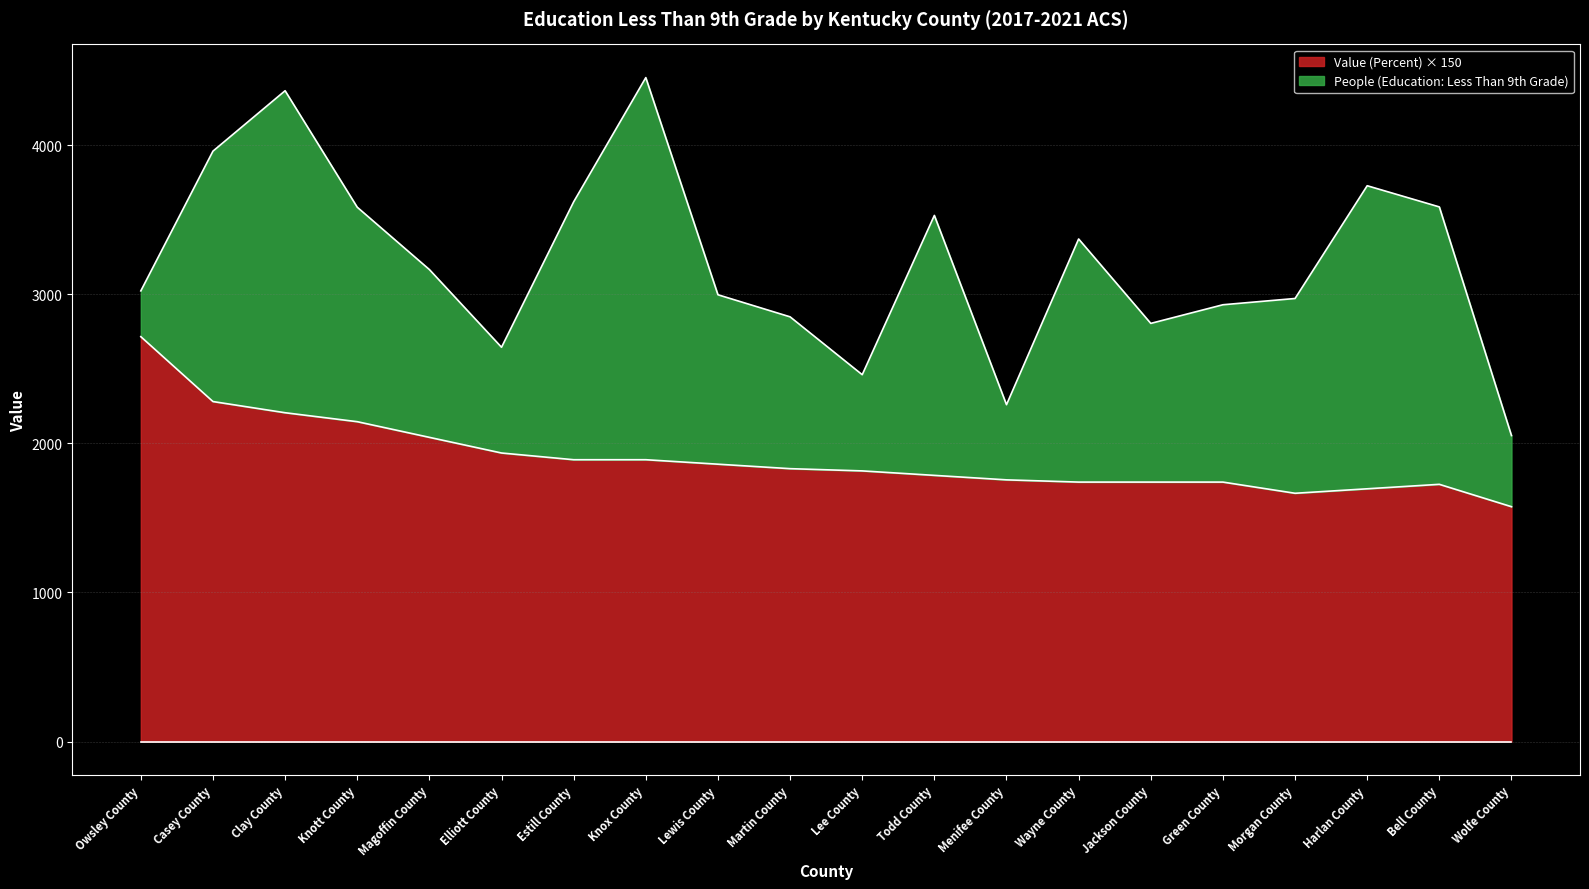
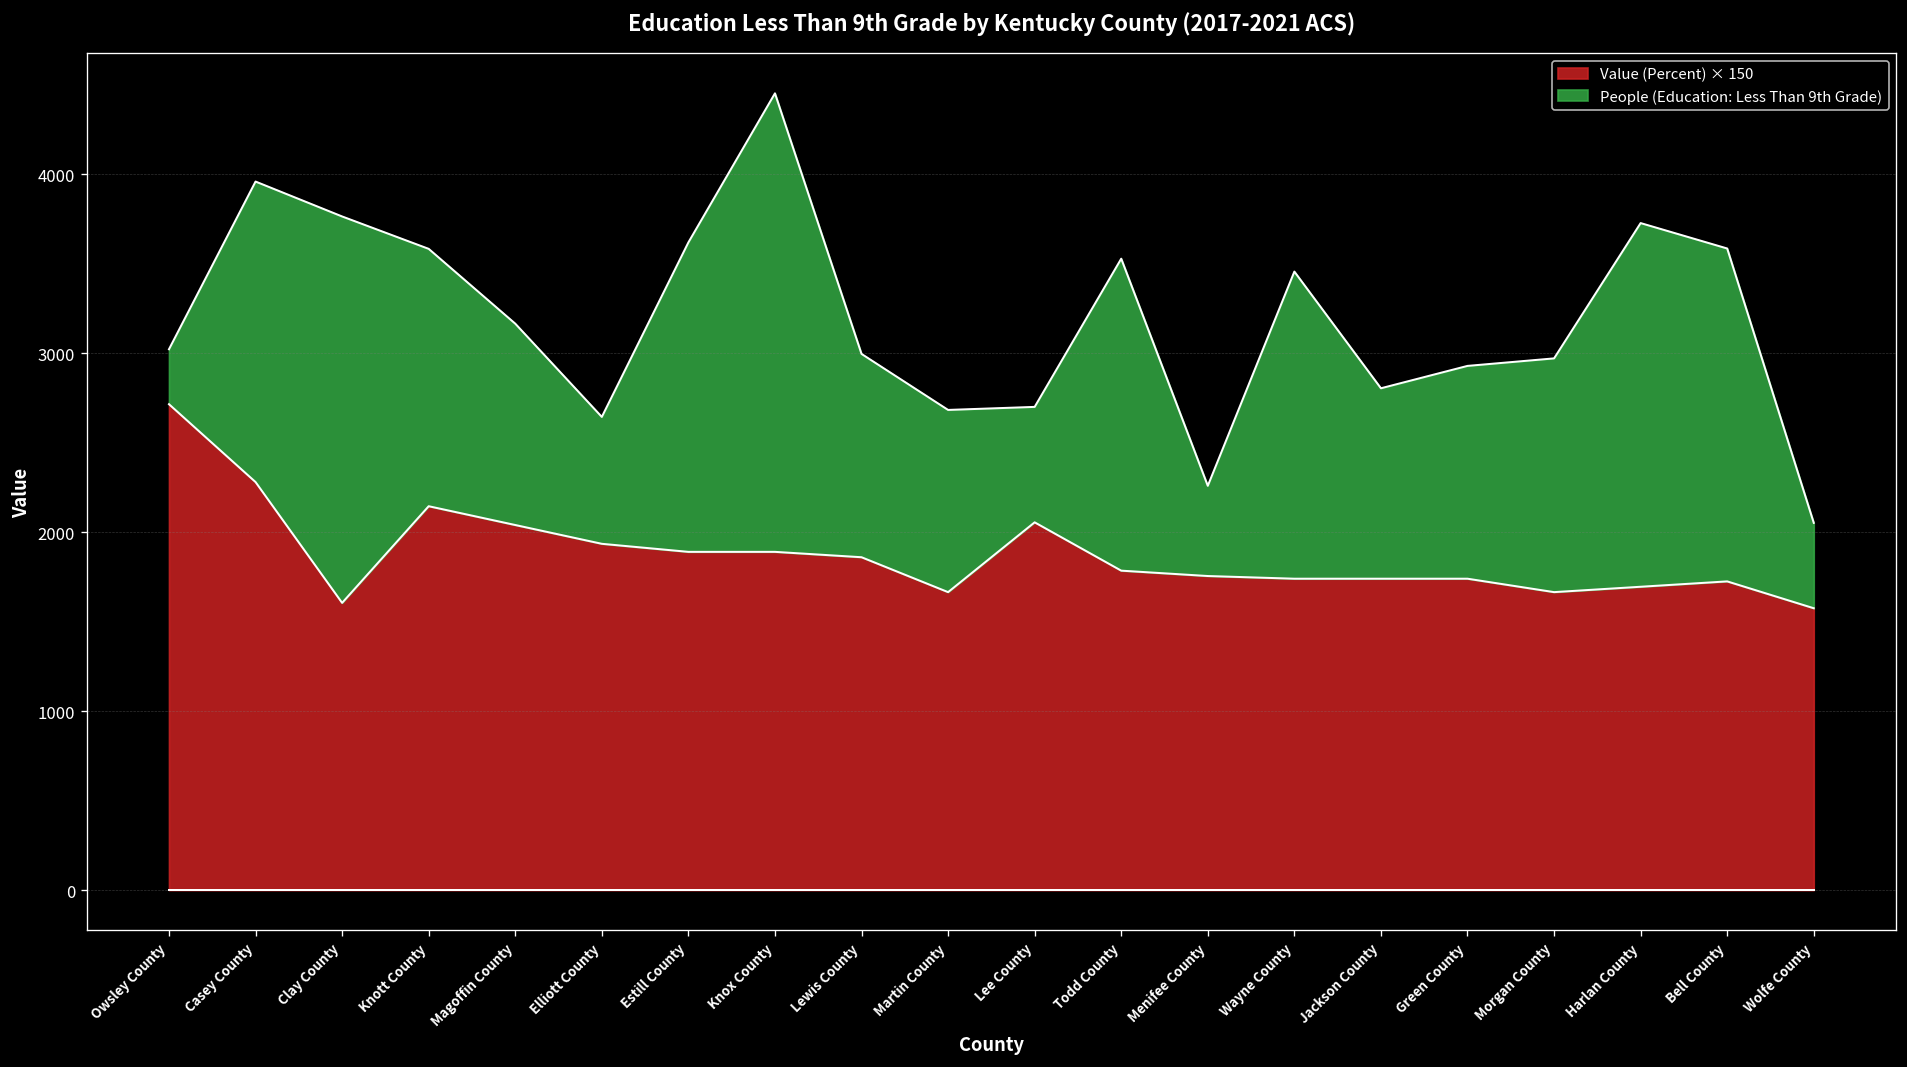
  {
    "Value (Percent) × 150": {
      "Owsley County": 2720,
      "Casey County": 2280,
-     "Clay County": 2210,
+     "Clay County": 1610,
      "Knott County": 2150,
      "Magoffin County": 2040,
      "Elliott County": 1940,
      "Estill County": 1890,
      "Knox County": 1890,
      "Lewis County": 1860,
-     "Martin County": 1830,
-     "Lee County": 1820,
+     "Martin County": 1670,
+     "Lee County": 2060,
      "Todd County": 1790,
      "Menifee County": 1760,
      "Wayne County": 1740,
      "Jackson County": 1740,
      "Green County": 1740,
      "Morgan County": 1670,
      "Harlan County": 1700,
      "Bell County": 1730,
      "Wolfe County": 1580
    },
    "People (Education: Less Than 9th Grade)": {
      "Owsley County": 310,
      "Casey County": 1680,
      "Clay County": 2160,
      "Knott County": 1440,
      "Magoffin County": 1130,
      "Elliott County": 710,
      "Estill County": 1730,
      "Knox County": 2560,
      "Lewis County": 1140,
      "Martin County": 1020,
      "Lee County": 650,
      "Todd County": 1740,
      "Menifee County": 500,
-     "Wayne County": 1630,
+     "Wayne County": 1720,
      "Jackson County": 1060,
      "Green County": 1190,
      "Morgan County": 1310,
      "Harlan County": 2030,
      "Bell County": 1860,
      "Wolfe County": 480
    }
  }
